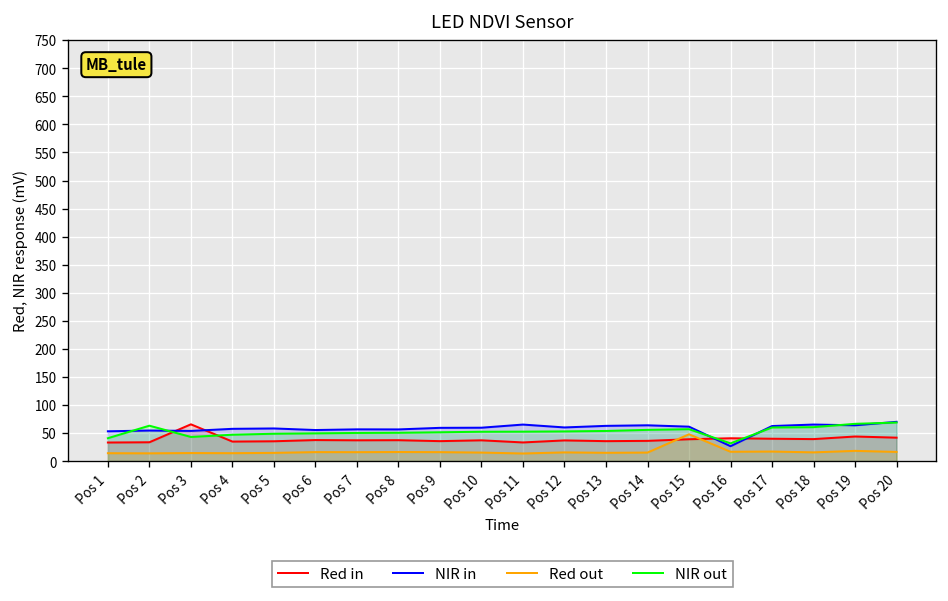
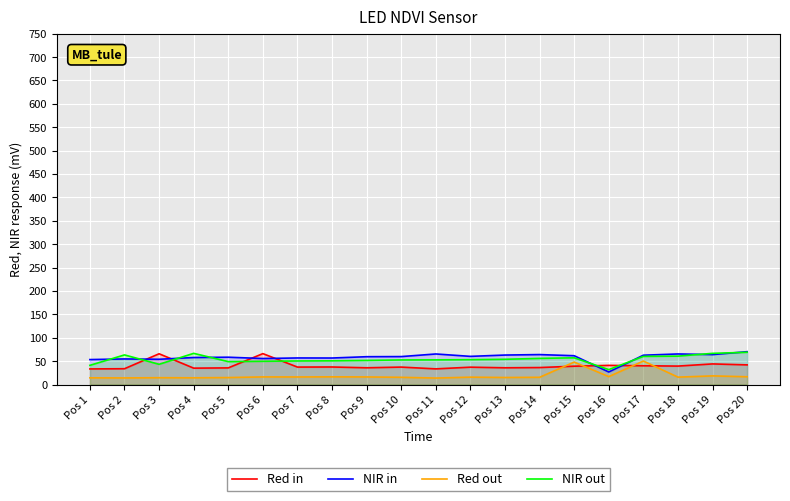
  {
    "Red in": {
      "Pos 1": 30,
      "Pos 2": 30,
      "Pos 3": 70,
      "Pos 4": 40,
      "Pos 5": 40,
-     "Pos 6": 40,
+     "Pos 6": 70,
      "Pos 7": 40,
      "Pos 8": 40,
      "Pos 9": 40,
      "Pos 10": 40,
      "Pos 11": 30,
      "Pos 12": 40,
      "Pos 13": 40,
      "Pos 14": 40,
      "Pos 15": 40,
      "Pos 16": 40,
      "Pos 17": 40,
      "Pos 18": 40,
      "Pos 19": 40,
      "Pos 20": 40
    },
    "NIR in": {
      "Pos 1": 50,
      "Pos 2": 50,
      "Pos 3": 50,
      "Pos 4": 60,
      "Pos 5": 60,
      "Pos 6": 60,
      "Pos 7": 60,
      "Pos 8": 60,
      "Pos 9": 60,
      "Pos 10": 60,
      "Pos 11": 70,
      "Pos 12": 60,
      "Pos 13": 60,
      "Pos 14": 60
    },
    "Red out": {
      "Pos 1": 10,
      "Pos 2": 10,
      "Pos 3": 10,
      "Pos 4": 10,
      "Pos 5": 10,
      "Pos 6": 20,
      "Pos 7": 20,
      "Pos 8": 20,
      "Pos 9": 20,
      "Pos 10": 20,
      "Pos 11": 10,
      "Pos 12": 20,
      "Pos 13": 20,
      "Pos 14": 20,
      "Pos 15": 50,
      "Pos 16": 20,
-     "Pos 17": 20,
+     "Pos 17": 50,
      "Pos 18": 20,
      "Pos 19": 20,
      "Pos 20": 20
    },
    "NIR out": {
      "Pos 1": 40,
      "Pos 2": 60,
      "Pos 3": 40,
-     "Pos 4": 50,
+     "Pos 4": 70,
      "Pos 5": 50,
      "Pos 6": 50,
      "Pos 7": 50,
      "Pos 8": 50,
      "Pos 9": 50,
      "Pos 10": 50,
      "Pos 11": 50,
      "Pos 12": 50,
      "Pos 13": 50,
      "Pos 14": 60
    }
  }
